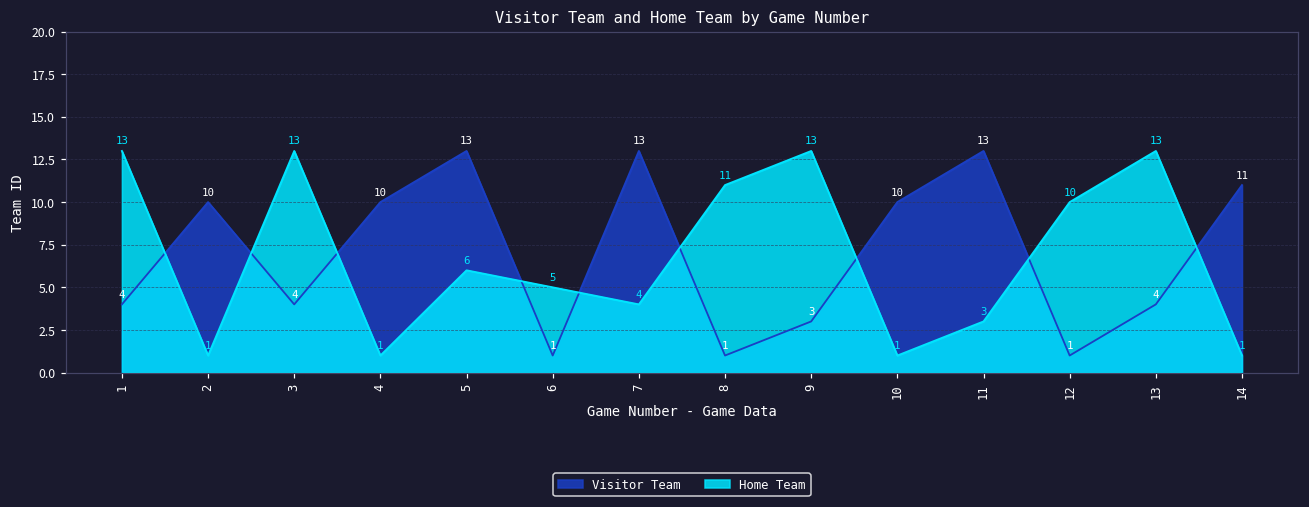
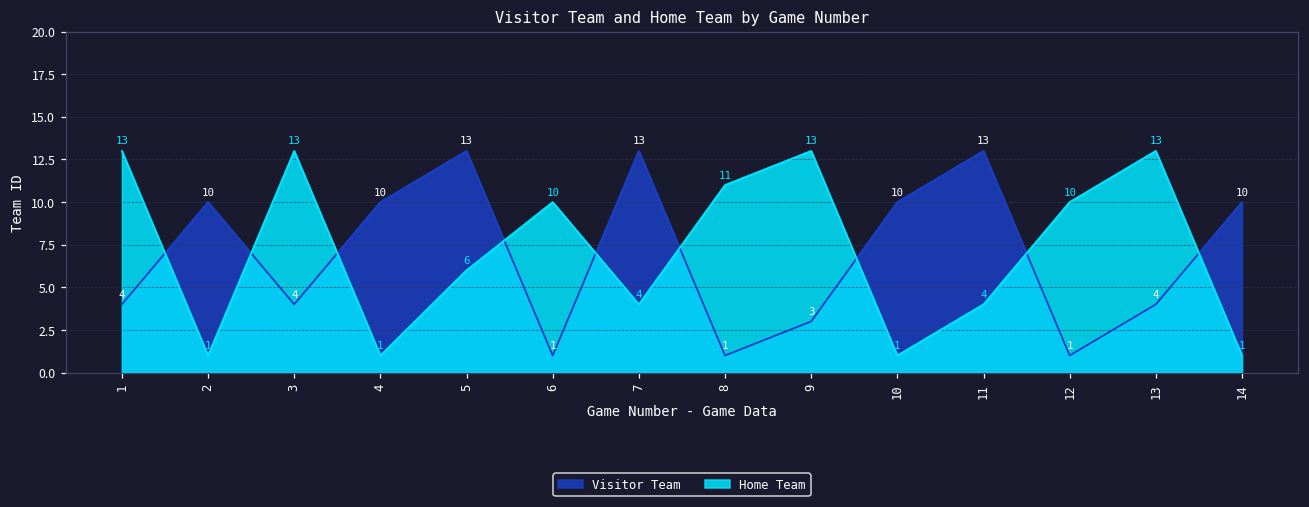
  {
    "Visitor Team": {
      "1": 4,
      "2": 10,
      "3": 4,
      "4": 10,
      "5": 13,
      "6": 1,
      "7": 13,
      "8": 1,
      "9": 3,
      "10": 10,
      "11": 13,
      "12": 1,
      "13": 4,
-     "14": 11
+     "14": 10
    },
    "Home Team": {
      "1": 13,
      "2": 1,
      "3": 13,
      "4": 1,
      "5": 6,
-     "6": 5,
+     "6": 10,
      "7": 4,
      "8": 11,
      "9": 13,
      "10": 1,
-     "11": 3,
+     "11": 4,
      "12": 10,
      "13": 13,
      "14": 1
    }
  }
